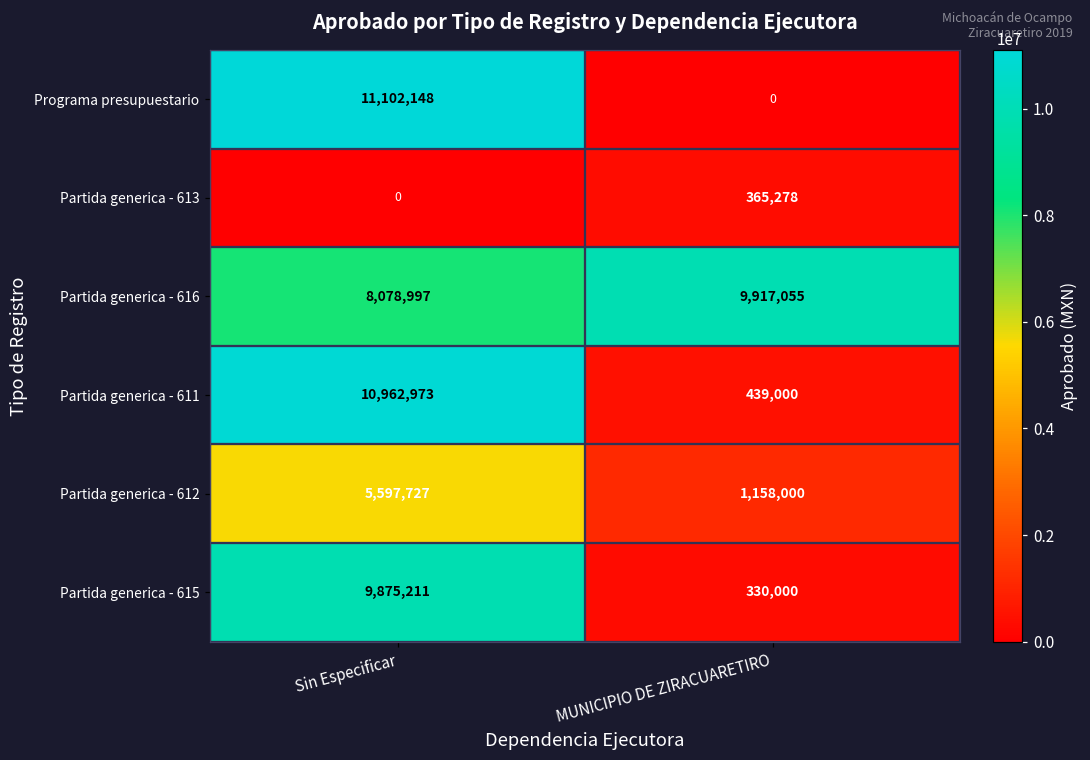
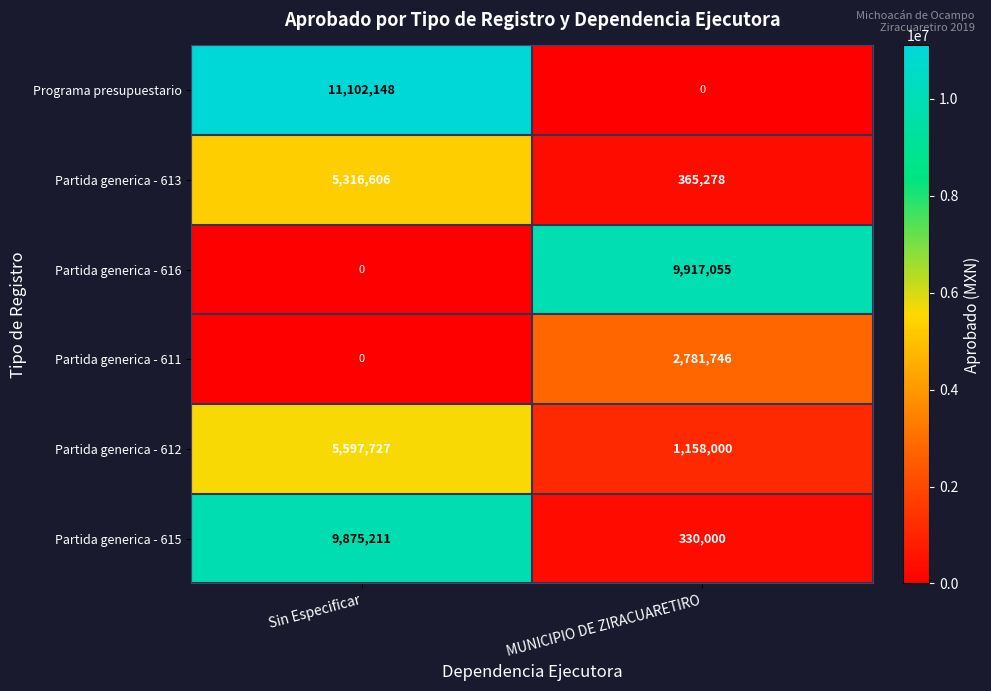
  {
    "Programa presupuestario": {
      "Sin Especificar": "11,102,148",
      "MUNICIPIO DE ZIRACUARETIRO": "0"
    },
    "Partida generica - 613": {
-     "Sin Especificar": "0",
+     "Sin Especificar": "5,316,606",
      "MUNICIPIO DE ZIRACUARETIRO": "365,278"
    },
    "Partida generica - 616": {
-     "Sin Especificar": "8,078,997",
+     "Sin Especificar": "0",
      "MUNICIPIO DE ZIRACUARETIRO": "9,917,055"
    },
    "Partida generica - 611": {
-     "Sin Especificar": "10,962,973",
-     "MUNICIPIO DE ZIRACUARETIRO": "439,000"
+     "Sin Especificar": "0",
+     "MUNICIPIO DE ZIRACUARETIRO": "2,781,746"
    },
    "Partida generica - 612": {
      "Sin Especificar": "5,597,727",
      "MUNICIPIO DE ZIRACUARETIRO": "1,158,000"
    },
    "Partida generica - 615": {
      "Sin Especificar": "9,875,211",
      "MUNICIPIO DE ZIRACUARETIRO": "330,000"
    }
  }
